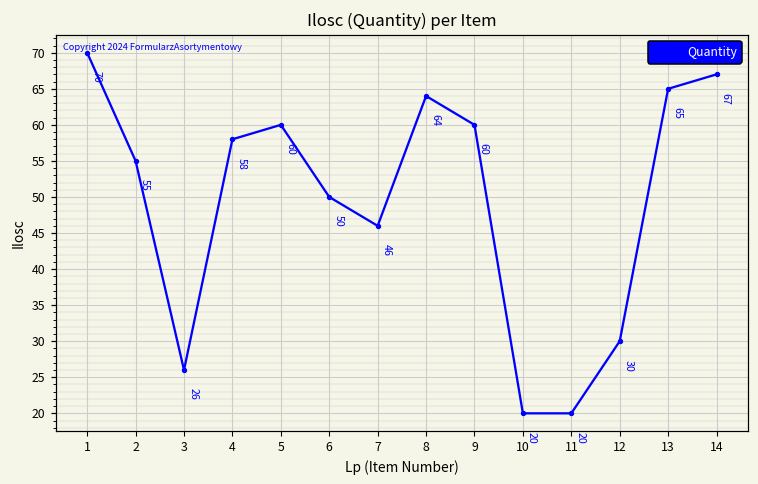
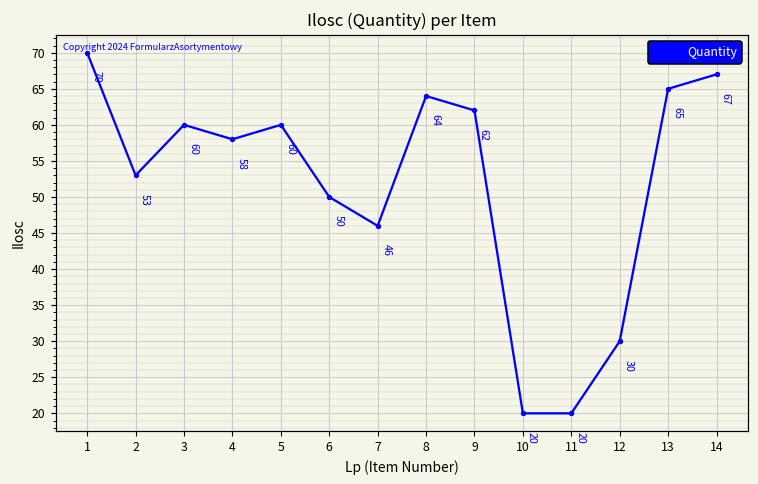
  {
    "1": 70,
-   "2": 55,
-   "3": 26,
+   "2": 53,
+   "3": 60,
    "4": 58,
    "5": 60,
    "6": 50,
    "7": 46,
    "8": 64,
-   "9": 60,
+   "9": 62,
    "10": 20,
    "11": 20,
    "12": 30,
    "13": 65,
    "14": 67
  }
